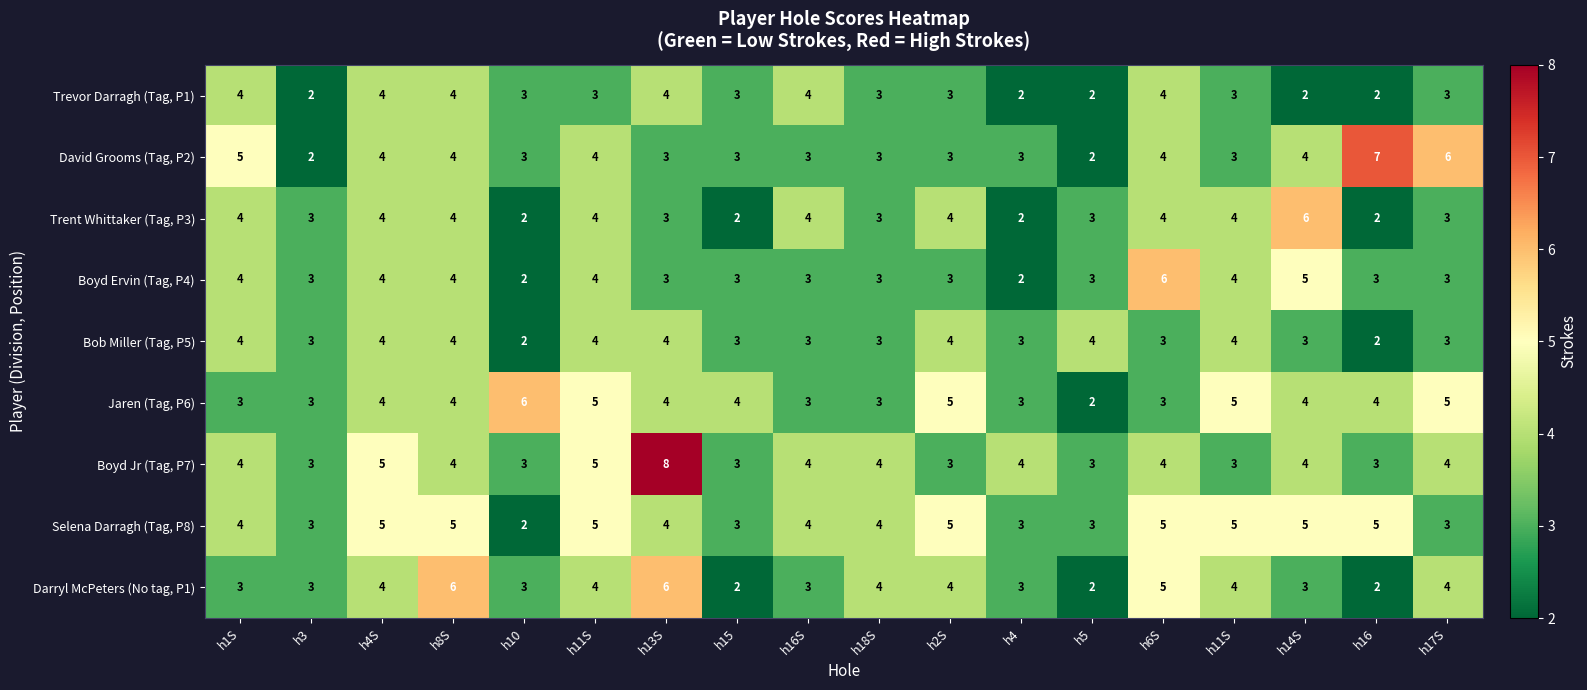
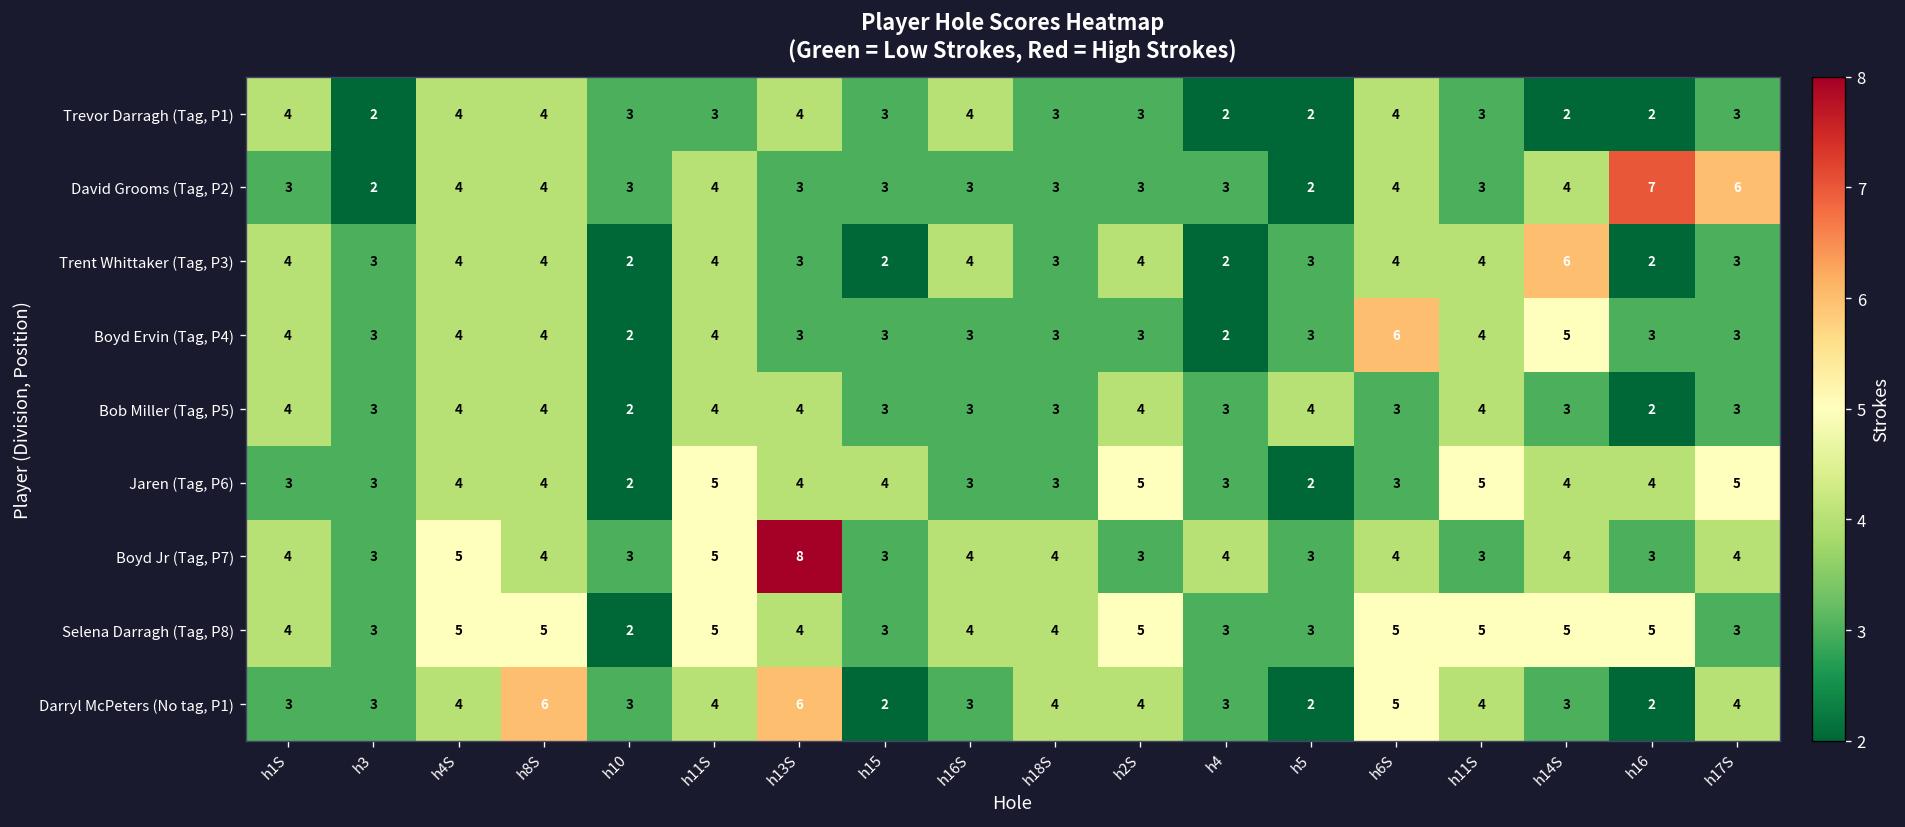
  {
    "Trevor Darragh (Tag, P1)": {
      "h1S": 4,
      "h3": 2,
      "h4S": 4,
      "h8S": 4,
      "h10": 3,
      "h13S": 4,
      "h15": 3,
      "h16S": 4,
      "h18S": 3,
      "h2S": 3,
      "h4": 2,
      "h5": 2,
      "h6S": 4,
      "h14S": 2,
      "h16": 2,
      "h17S": 3
    },
    "David Grooms (Tag, P2)": {
-     "h1S": 5,
+     "h1S": 3,
      "h3": 2,
      "h4S": 4,
      "h8S": 4,
      "h10": 3,
      "h13S": 3,
      "h15": 3,
      "h16S": 3,
      "h18S": 3,
      "h2S": 3,
      "h4": 3,
      "h5": 2,
      "h6S": 4,
      "h14S": 4,
      "h16": 7,
      "h17S": 6
    },
    "Trent Whittaker (Tag, P3)": {
      "h1S": 4,
      "h3": 3,
      "h4S": 4,
      "h8S": 4,
      "h10": 2,
      "h13S": 3,
      "h15": 2,
      "h16S": 4,
      "h18S": 3,
      "h2S": 4,
      "h4": 2,
      "h5": 3,
      "h6S": 4,
      "h14S": 6,
      "h16": 2,
      "h17S": 3
    },
    "Boyd Ervin (Tag, P4)": {
      "h1S": 4,
      "h3": 3,
      "h4S": 4,
      "h8S": 4,
      "h10": 2,
      "h13S": 3,
      "h15": 3,
      "h16S": 3,
      "h18S": 3,
      "h2S": 3,
      "h4": 2,
      "h5": 3,
      "h6S": 6,
      "h14S": 5,
      "h16": 3,
      "h17S": 3
    },
    "Bob Miller (Tag, P5)": {
      "h1S": 4,
      "h3": 3,
      "h4S": 4,
      "h8S": 4,
      "h10": 2,
      "h13S": 4,
      "h15": 3,
      "h16S": 3,
      "h18S": 3,
      "h2S": 4,
      "h4": 3,
      "h5": 4,
      "h6S": 3,
      "h14S": 3,
      "h16": 2,
      "h17S": 3
    },
    "Jaren (Tag, P6)": {
      "h1S": 3,
      "h3": 3,
      "h4S": 4,
      "h8S": 4,
-     "h10": 6,
+     "h10": 2,
      "h13S": 4,
      "h15": 4,
      "h16S": 3,
      "h18S": 3,
      "h2S": 5,
      "h4": 3,
      "h5": 2,
      "h6S": 3,
      "h14S": 4,
      "h16": 4,
      "h17S": 5
    },
    "Boyd Jr (Tag, P7)": {
      "h1S": 4,
      "h3": 3,
      "h4S": 5,
      "h8S": 4,
      "h10": 3,
      "h13S": 8,
      "h15": 3,
      "h16S": 4,
      "h18S": 4,
      "h2S": 3,
      "h4": 4,
      "h5": 3,
      "h6S": 4,
      "h14S": 4,
      "h16": 3,
      "h17S": 4
    },
    "Selena Darragh (Tag, P8)": {
      "h1S": 4,
      "h3": 3,
      "h4S": 5,
      "h8S": 5,
      "h10": 2,
      "h13S": 4,
      "h15": 3,
      "h16S": 4,
      "h18S": 4,
      "h2S": 5,
      "h4": 3,
      "h5": 3,
      "h6S": 5,
      "h14S": 5,
      "h16": 5,
      "h17S": 3
    },
    "Darryl McPeters (No tag, P1)": {
      "h1S": 3,
      "h3": 3,
      "h4S": 4,
      "h8S": 6,
      "h10": 3,
      "h13S": 6,
      "h15": 2,
      "h16S": 3,
      "h18S": 4,
      "h2S": 4,
      "h4": 3,
      "h5": 2,
      "h6S": 5,
      "h14S": 3,
      "h16": 2,
      "h17S": 4
    }
  }
